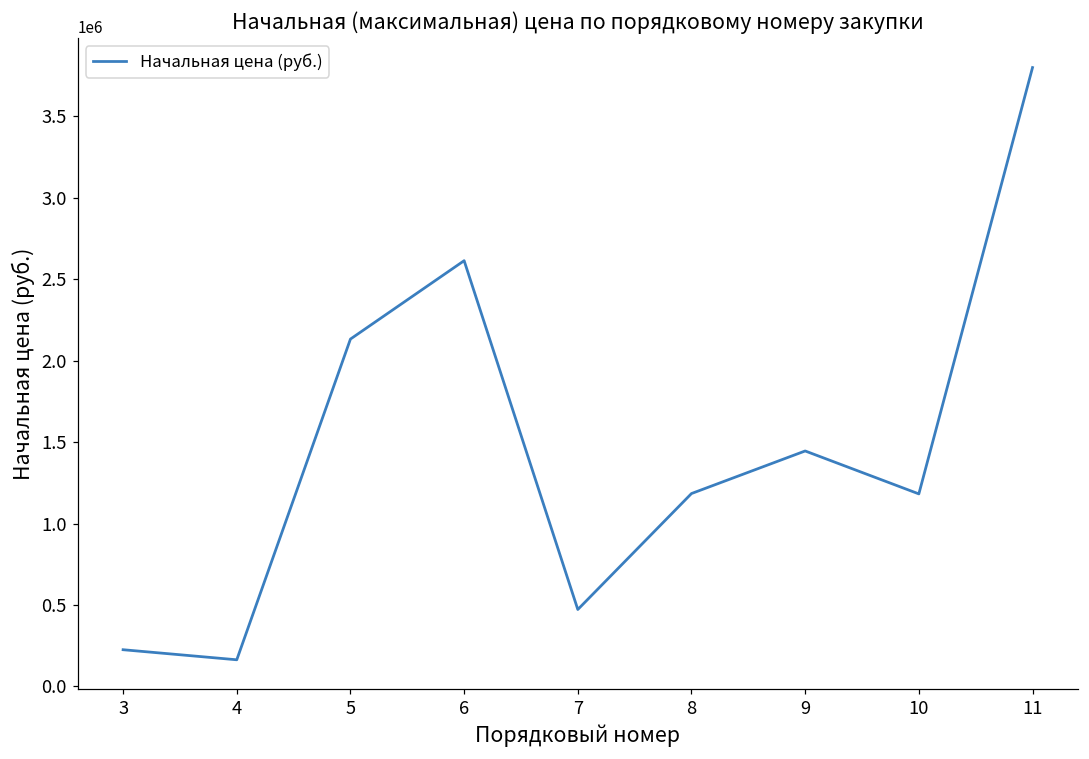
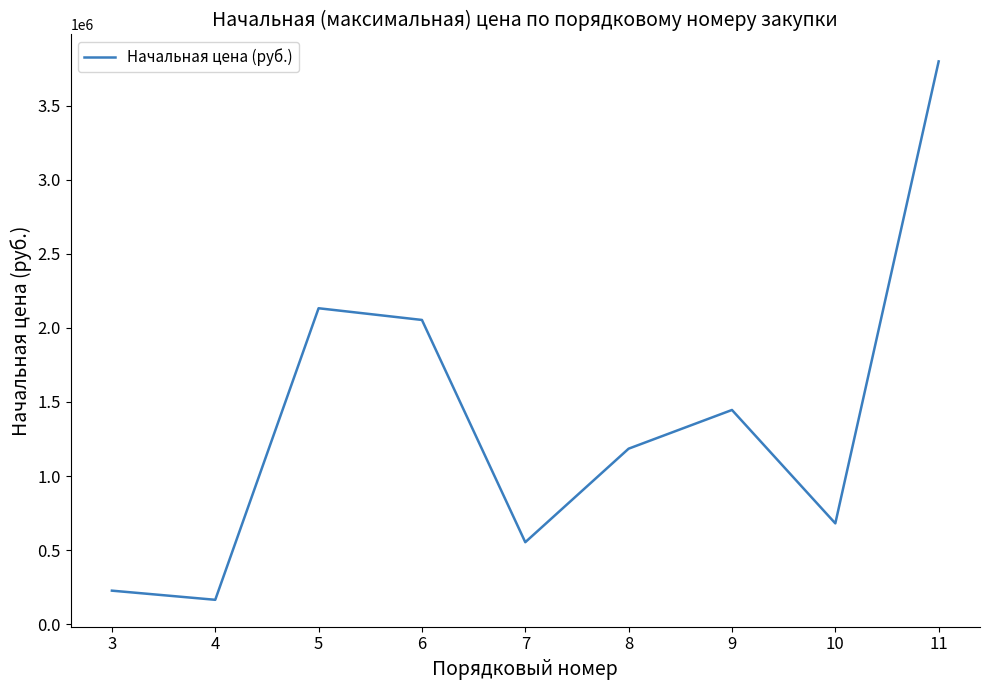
  {
    "3": 230000,
    "4": 160000,
    "5": 2130000,
-   "6": 2610000,
-   "7": 470000,
+   "6": 2050000,
+   "7": 550000,
    "8": 1180000,
    "9": 1450000,
-   "10": 1180000,
+   "10": 680000,
    "11": 3800000
  }
